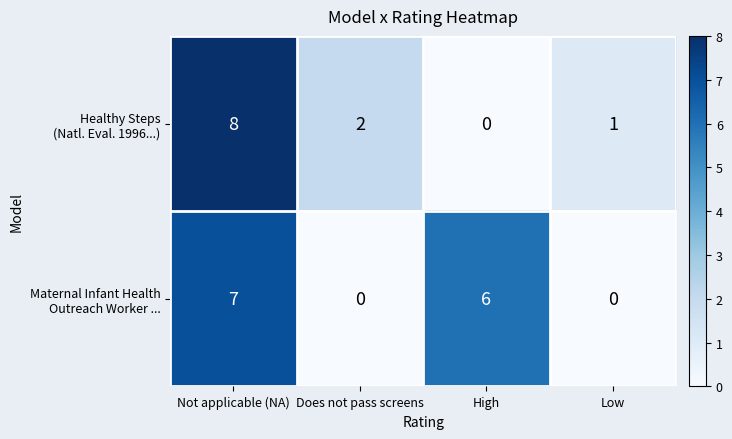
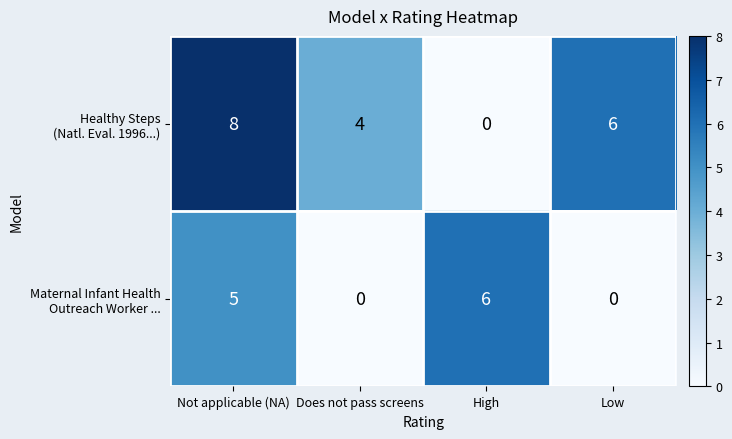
  {
    "Healthy Steps (Natl. Eval. 1996...)": {
      "Not applicable (NA)": 8,
-     "Does not pass screens": 2,
+     "Does not pass screens": 4,
      "High": 0,
-     "Low": 1
+     "Low": 6
    },
    "Maternal Infant Health Outreach Worker ...": {
-     "Not applicable (NA)": 7,
+     "Not applicable (NA)": 5,
      "Does not pass screens": 0,
      "High": 6,
      "Low": 0
    }
  }
